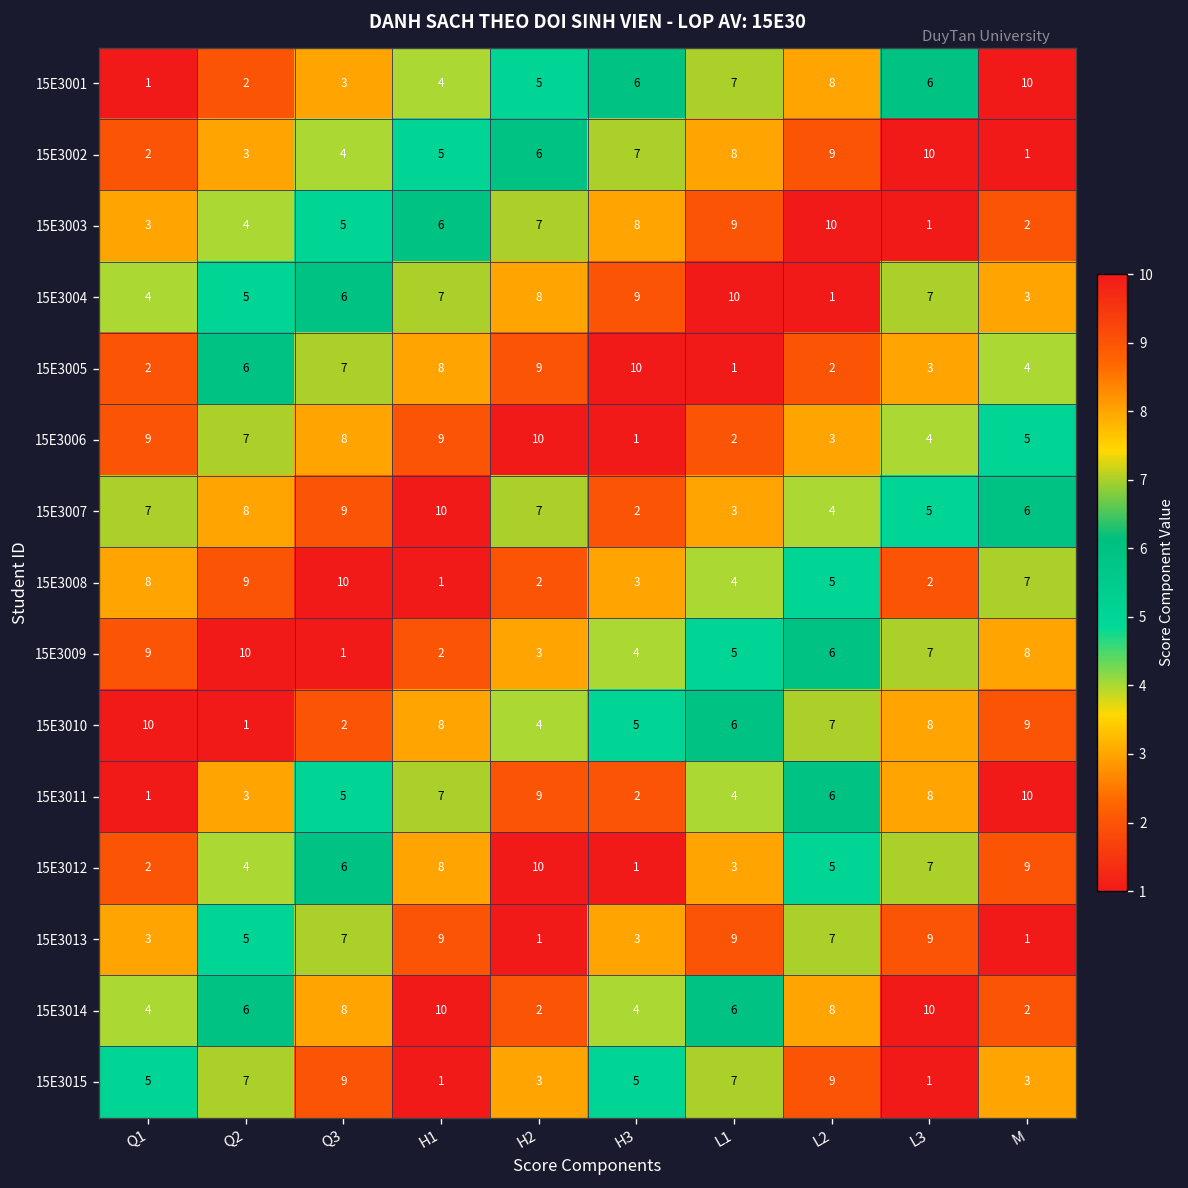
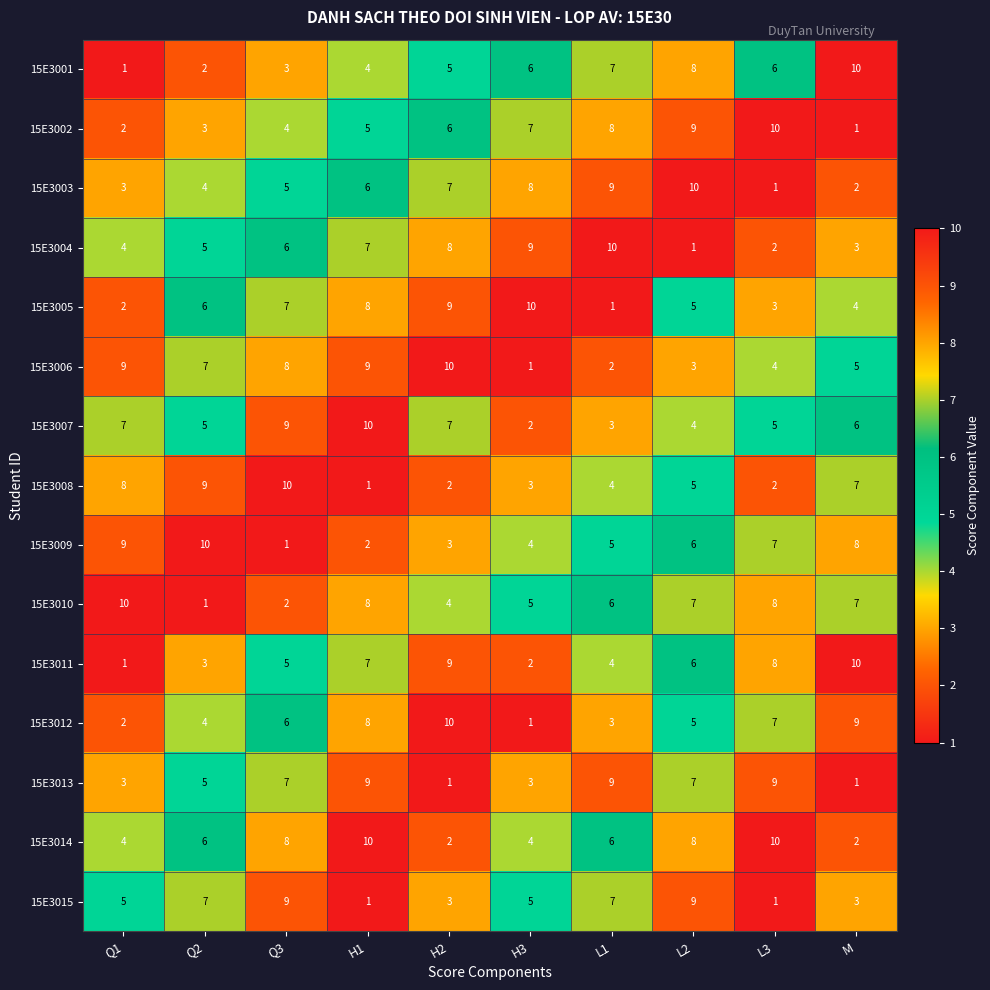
  {
    "15E3001": {
      "Q1": 1,
      "Q2": 2,
      "Q3": 3,
      "H1": 4,
      "H2": 5,
      "H3": 6,
      "L1": 7,
      "L2": 8,
      "L3": 6,
      "M": 10
    },
    "15E3002": {
      "Q1": 2,
      "Q2": 3,
      "Q3": 4,
      "H1": 5,
      "H2": 6,
      "H3": 7,
      "L1": 8,
      "L2": 9,
      "L3": 10,
      "M": 1
    },
    "15E3003": {
      "Q1": 3,
      "Q2": 4,
      "Q3": 5,
      "H1": 6,
      "H2": 7,
      "H3": 8,
      "L1": 9,
      "L2": 10,
      "L3": 1,
      "M": 2
    },
    "15E3004": {
      "Q1": 4,
      "Q2": 5,
      "Q3": 6,
      "H1": 7,
      "H2": 8,
      "H3": 9,
      "L1": 10,
      "L2": 1,
-     "L3": 7,
+     "L3": 2,
      "M": 3
    },
    "15E3005": {
      "Q1": 2,
      "Q2": 6,
      "Q3": 7,
      "H1": 8,
      "H2": 9,
      "H3": 10,
      "L1": 1,
-     "L2": 2,
+     "L2": 5,
      "L3": 3,
      "M": 4
    },
    "15E3006": {
      "Q1": 9,
      "Q2": 7,
      "Q3": 8,
      "H1": 9,
      "H2": 10,
      "H3": 1,
      "L1": 2,
      "L2": 3,
      "L3": 4,
      "M": 5
    },
    "15E3007": {
      "Q1": 7,
-     "Q2": 8,
+     "Q2": 5,
      "Q3": 9,
      "H1": 10,
      "H2": 7,
      "H3": 2,
      "L1": 3,
      "L2": 4,
      "L3": 5,
      "M": 6
    },
    "15E3008": {
      "Q1": 8,
      "Q2": 9,
      "Q3": 10,
      "H1": 1,
      "H2": 2,
      "H3": 3,
      "L1": 4,
      "L2": 5,
      "L3": 2,
      "M": 7
    },
    "15E3009": {
      "Q1": 9,
      "Q2": 10,
      "Q3": 1,
      "H1": 2,
      "H2": 3,
      "H3": 4,
      "L1": 5,
      "L2": 6,
      "L3": 7,
      "M": 8
    },
    "15E3010": {
      "Q1": 10,
      "Q2": 1,
      "Q3": 2,
      "H1": 8,
      "H2": 4,
      "H3": 5,
      "L1": 6,
      "L2": 7,
      "L3": 8,
-     "M": 9
+     "M": 7
    },
    "15E3011": {
      "Q1": 1,
      "Q2": 3,
      "Q3": 5,
      "H1": 7,
      "H2": 9,
      "H3": 2,
      "L1": 4,
      "L2": 6,
      "L3": 8,
      "M": 10
    },
    "15E3012": {
      "Q1": 2,
      "Q2": 4,
      "Q3": 6,
      "H1": 8,
      "H2": 10,
      "H3": 1,
      "L1": 3,
      "L2": 5,
      "L3": 7,
      "M": 9
    },
    "15E3013": {
      "Q1": 3,
      "Q2": 5,
      "Q3": 7,
      "H1": 9,
      "H2": 1,
      "H3": 3,
      "L1": 9,
      "L2": 7,
      "L3": 9,
      "M": 1
    },
    "15E3014": {
      "Q1": 4,
      "Q2": 6,
      "Q3": 8,
      "H1": 10,
      "H2": 2,
      "H3": 4,
      "L1": 6,
      "L2": 8,
      "L3": 10,
      "M": 2
    },
    "15E3015": {
      "Q1": 5,
      "Q2": 7,
      "Q3": 9,
      "H1": 1,
      "H2": 3,
      "H3": 5,
      "L1": 7,
      "L2": 9,
      "L3": 1,
      "M": 3
    }
  }
